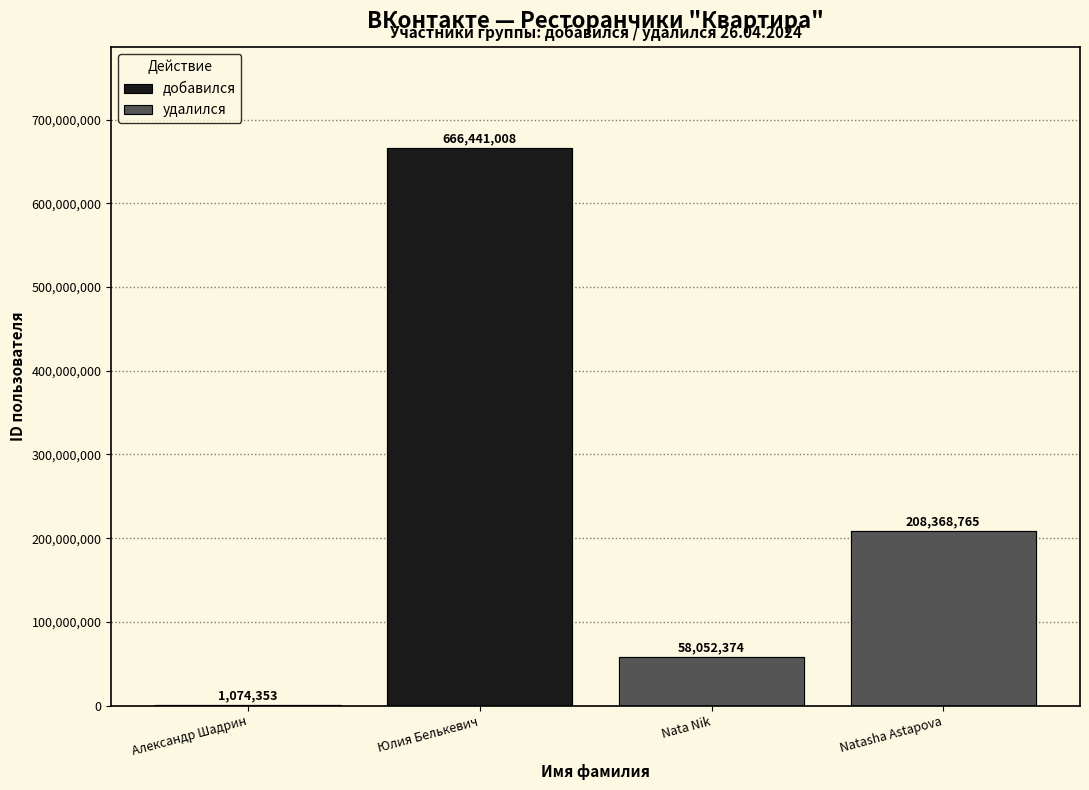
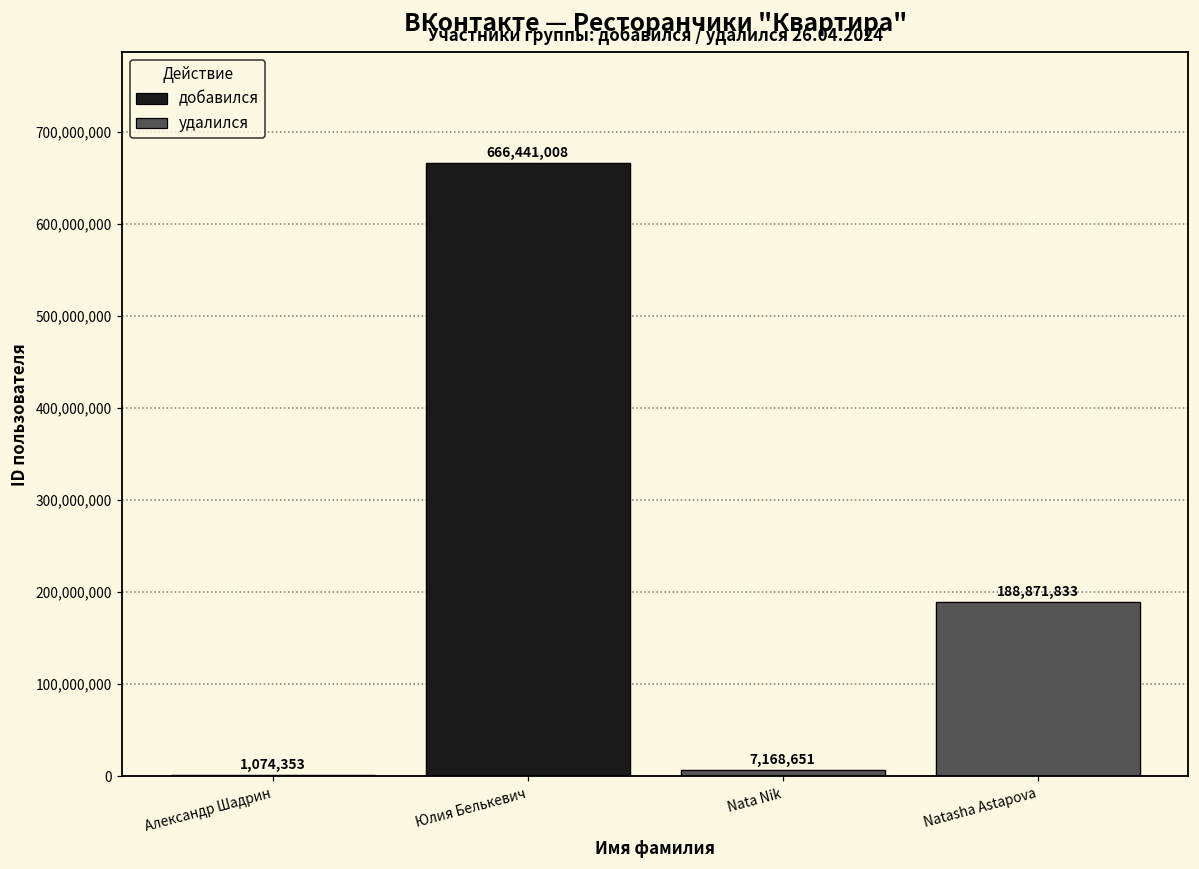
  {
    "удалился": {
-     "Nata Nik": "58,052,374",
-     "Natasha Astapova": "208,368,765"
+     "Nata Nik": "7,168,651",
+     "Natasha Astapova": "188,871,833"
    }
  }
